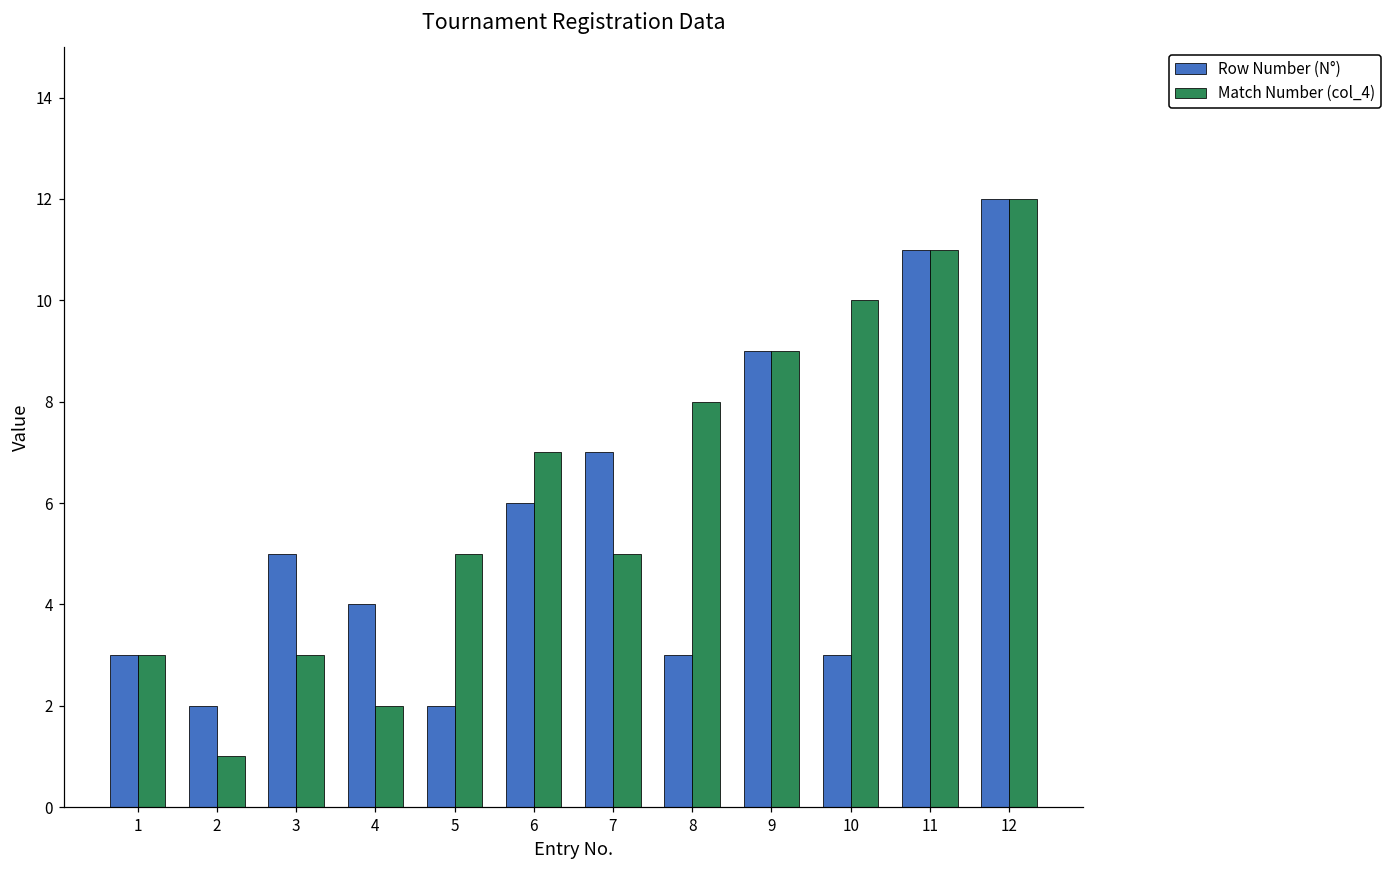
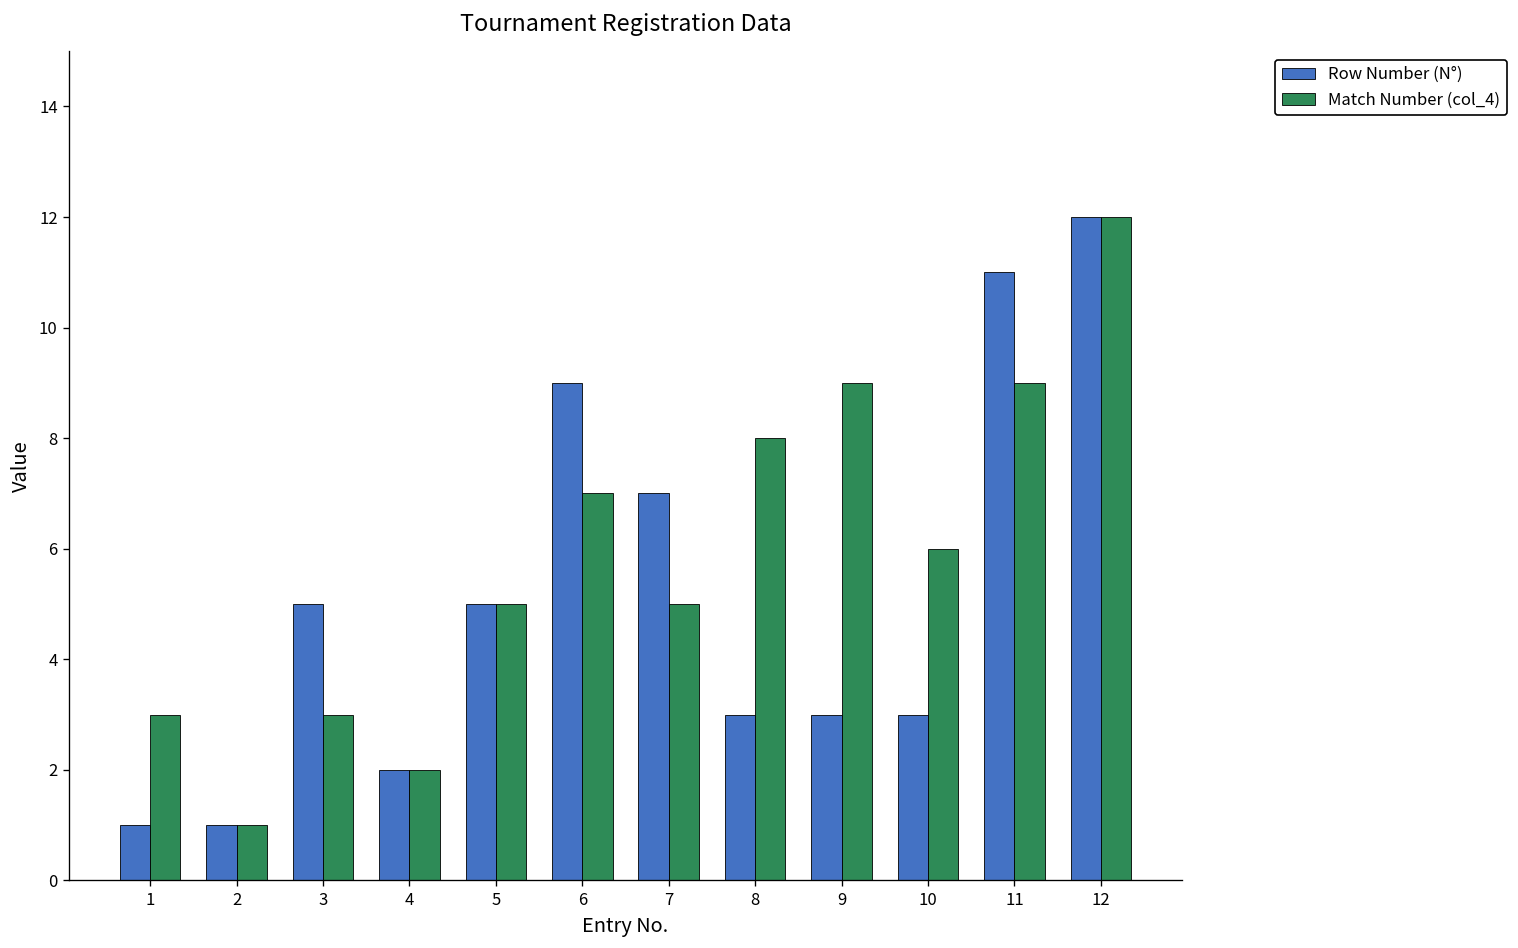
  {
    "Row Number (N°)": {
-     "1": 3,
-     "2": 2,
+     "1": 1,
+     "2": 1,
      "3": 5,
-     "4": 4,
-     "5": 2,
-     "6": 6,
+     "4": 2,
+     "5": 5,
+     "6": 9,
      "7": 7,
      "8": 3,
-     "9": 9,
+     "9": 3,
      "10": 3,
      "11": 11,
      "12": 12
    },
    "Match Number (col_4)": {
      "1": 3,
      "2": 1,
      "3": 3,
      "4": 2,
      "5": 5,
      "6": 7,
      "7": 5,
      "8": 8,
      "9": 9,
-     "10": 10,
-     "11": 11,
+     "10": 6,
+     "11": 9,
      "12": 12
    }
  }
